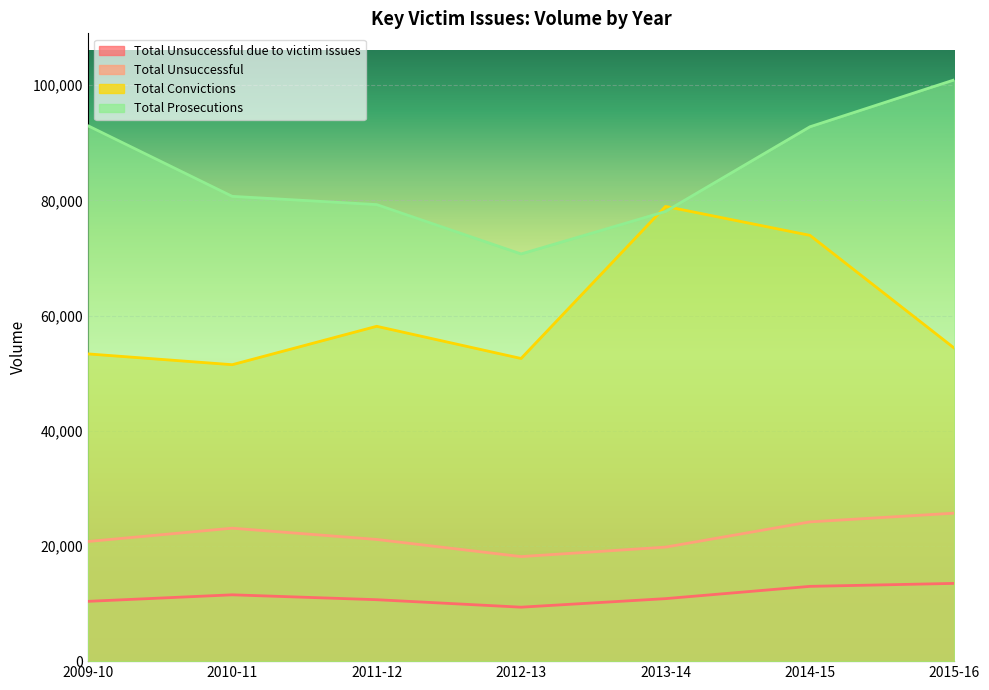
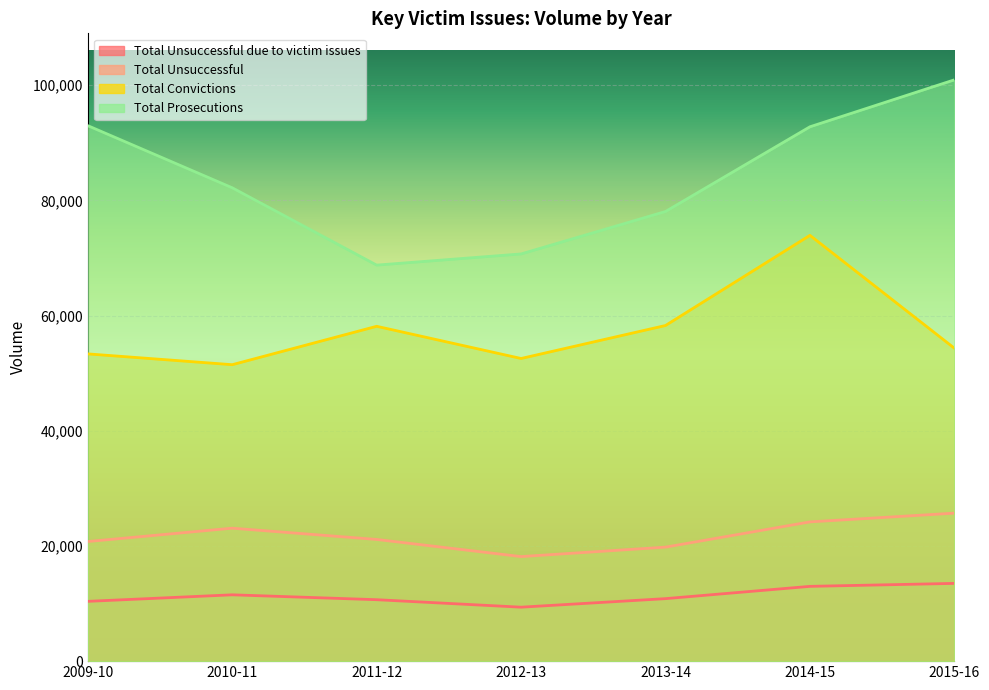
  {
    "Total Convictions": {
      "2009-10": "53,000",
      "2010-11": "51,000",
      "2011-12": "58,000",
      "2012-13": "53,000",
-     "2013-14": "79,000",
+     "2013-14": "58,000",
      "2014-15": "74,000",
      "2015-16": "54,000"
    },
    "Total Prosecutions": {
      "2009-10": "93,000",
-     "2010-11": "81,000",
-     "2011-12": "79,000",
+     "2010-11": "82,000",
+     "2011-12": "69,000",
      "2012-13": "71,000",
      "2013-14": "78,000",
      "2014-15": "93,000",
      "2015-16": "101,000"
    }
  }
